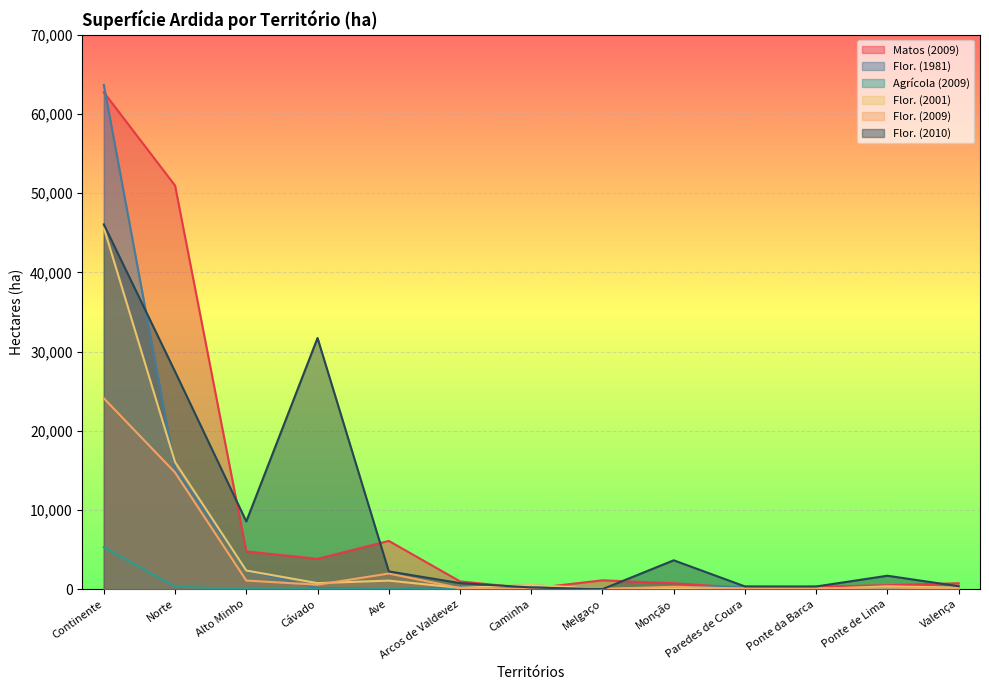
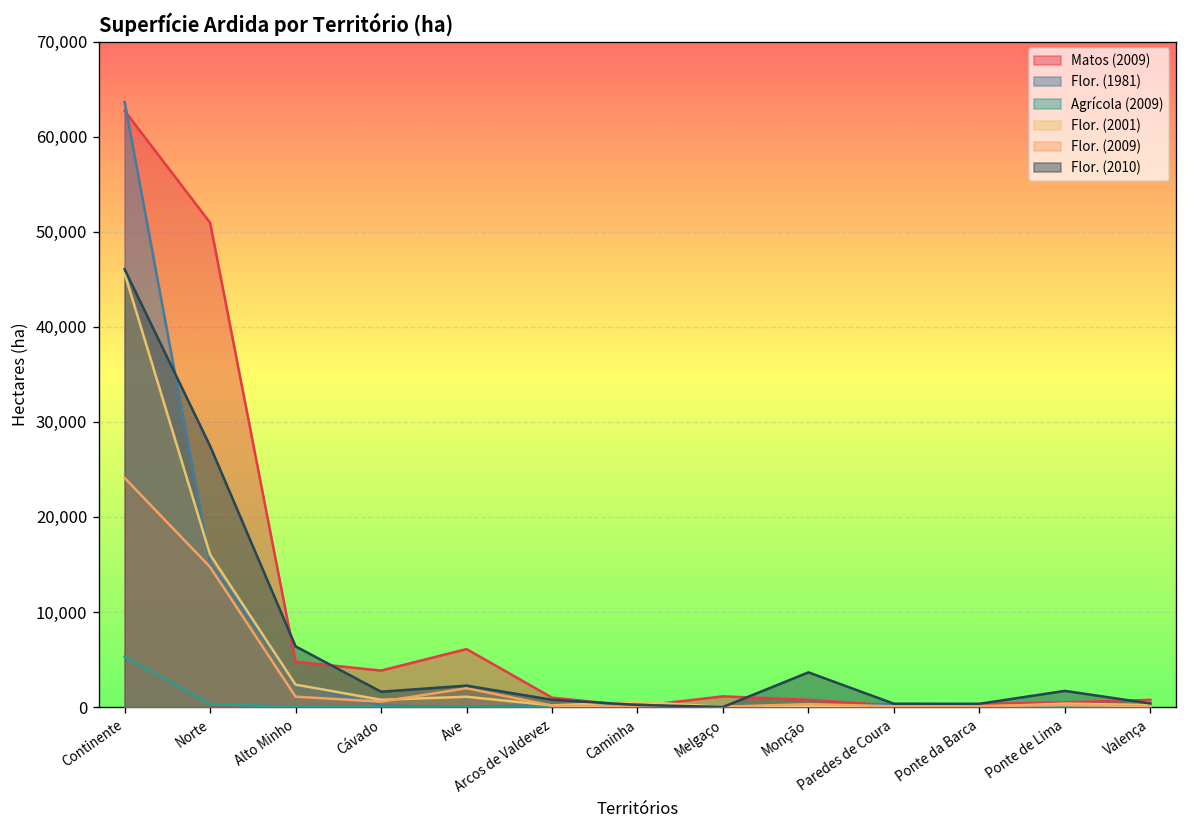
  {
    "Matos (2009)": {
      "Continente": "63,000",
      "Norte": "51,000",
      "Alto Minho": "5,000",
      "Cávado": "4,000",
      "Ave": "6,000",
      "Melgaço": "1,000",
      "Monção": "1,000",
      "Valença": "1,000"
    },
    "Flor. (2010)": {
      "Continente": "46,000",
      "Norte": "27,000",
-     "Alto Minho": "9,000",
-     "Cávado": "32,000",
+     "Alto Minho": "6,000",
+     "Cávado": "2,000",
      "Monção": "4,000",
      "Ponte de Lima": "2,000"
    }
  }
